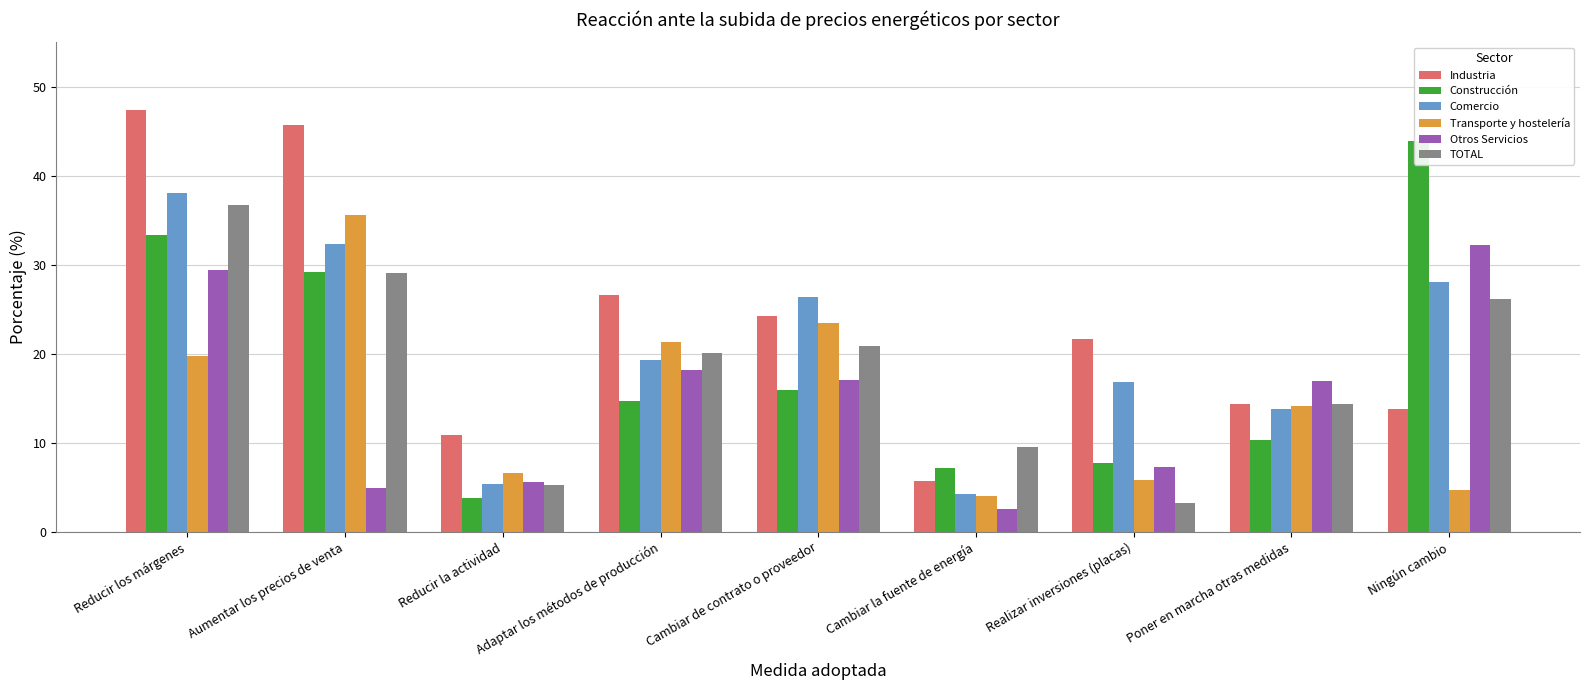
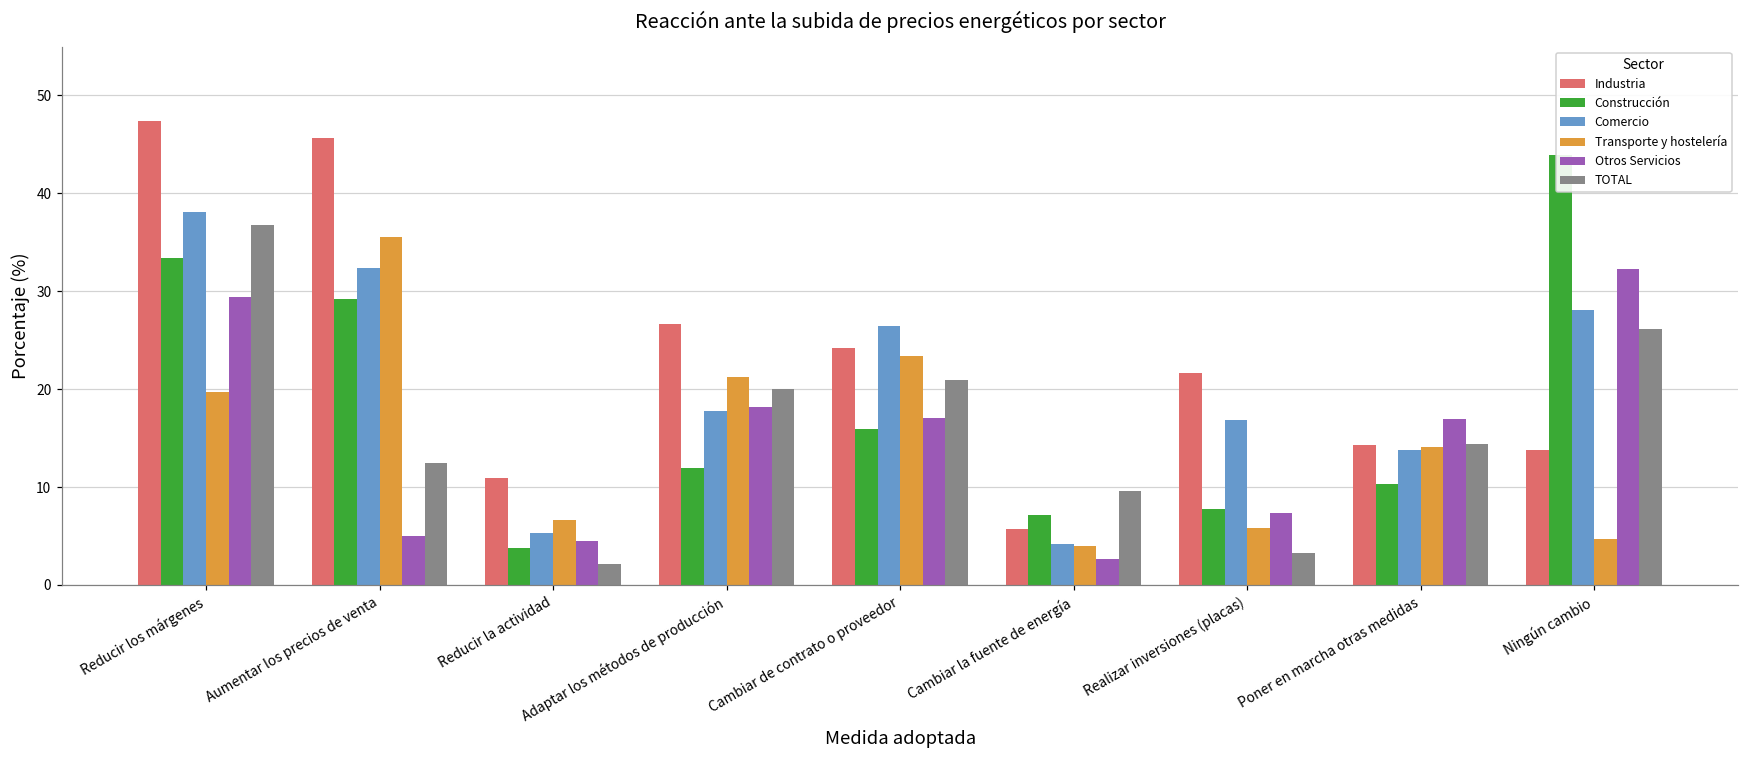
  {
    "Industria": {
      "Reducir los márgenes": 47,
      "Aumentar los precios de venta": 46,
      "Reducir la actividad": 11,
      "Adaptar los métodos de producción": 27,
      "Cambiar de contrato o proveedor": 24,
      "Cambiar la fuente de energía": 6,
      "Realizar inversiones (placas)": 22,
      "Poner en marcha otras medidas": 14,
      "Ningún cambio": 14
    },
    "Construcción": {
      "Reducir los márgenes": 33,
      "Aumentar los precios de venta": 29,
      "Reducir la actividad": 4,
-     "Adaptar los métodos de producción": 15,
+     "Adaptar los métodos de producción": 12,
      "Cambiar de contrato o proveedor": 16,
      "Cambiar la fuente de energía": 7,
      "Realizar inversiones (placas)": 8,
      "Poner en marcha otras medidas": 10
    },
    "Comercio": {
      "Reducir los márgenes": 38,
      "Aumentar los precios de venta": 32,
      "Reducir la actividad": 5,
-     "Adaptar los métodos de producción": 19,
+     "Adaptar los métodos de producción": 18,
      "Cambiar de contrato o proveedor": 26,
      "Cambiar la fuente de energía": 4,
      "Realizar inversiones (placas)": 17,
      "Poner en marcha otras medidas": 14,
      "Ningún cambio": 28
    },
    "Transporte y hostelería": {
      "Reducir los márgenes": 20,
      "Aumentar los precios de venta": 36,
      "Reducir la actividad": 7,
      "Adaptar los métodos de producción": 21,
      "Cambiar de contrato o proveedor": 23,
      "Cambiar la fuente de energía": 4,
      "Realizar inversiones (placas)": 6,
      "Poner en marcha otras medidas": 14,
      "Ningún cambio": 5
    },
    "Otros Servicios": {
      "Reducir los márgenes": 29,
      "Aumentar los precios de venta": 5,
-     "Reducir la actividad": 6,
+     "Reducir la actividad": 4,
      "Adaptar los métodos de producción": 18,
      "Cambiar de contrato o proveedor": 17,
      "Cambiar la fuente de energía": 3,
      "Realizar inversiones (placas)": 7,
      "Poner en marcha otras medidas": 17,
      "Ningún cambio": 32
    },
    "TOTAL": {
      "Reducir los márgenes": 37,
-     "Aumentar los precios de venta": 29,
-     "Reducir la actividad": 5,
+     "Aumentar los precios de venta": 12,
+     "Reducir la actividad": 2,
      "Adaptar los métodos de producción": 20,
      "Cambiar de contrato o proveedor": 21,
      "Cambiar la fuente de energía": 10,
      "Realizar inversiones (placas)": 3,
      "Poner en marcha otras medidas": 14,
      "Ningún cambio": 26
    }
  }
